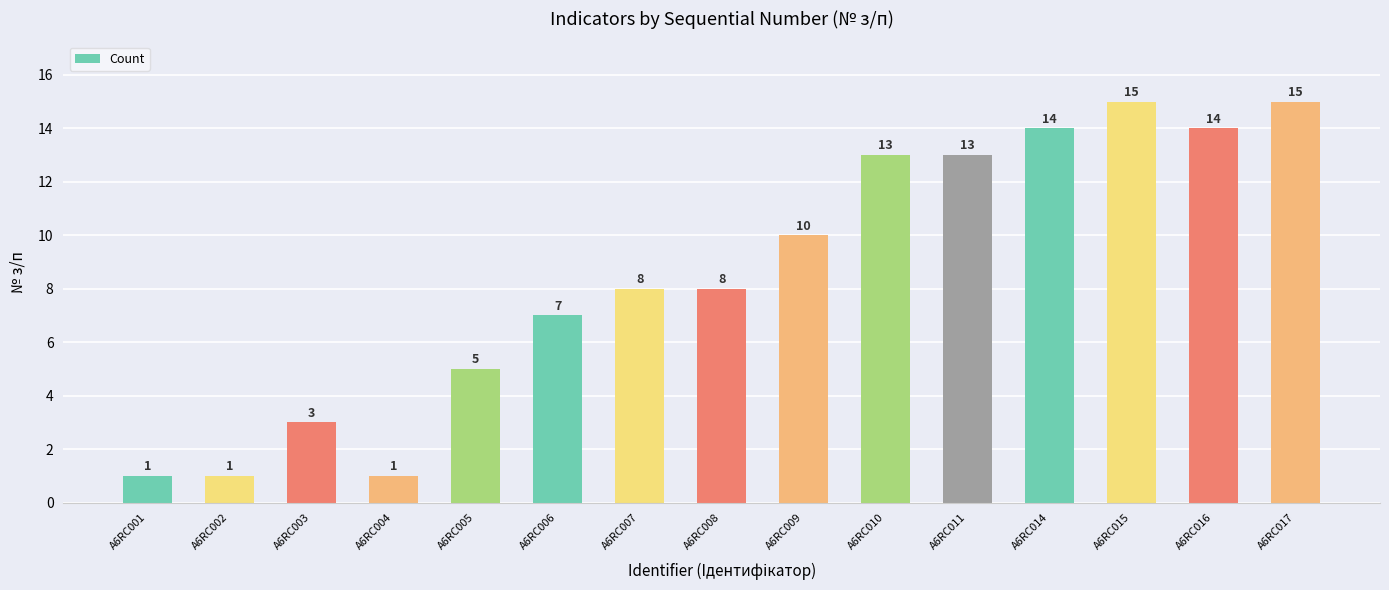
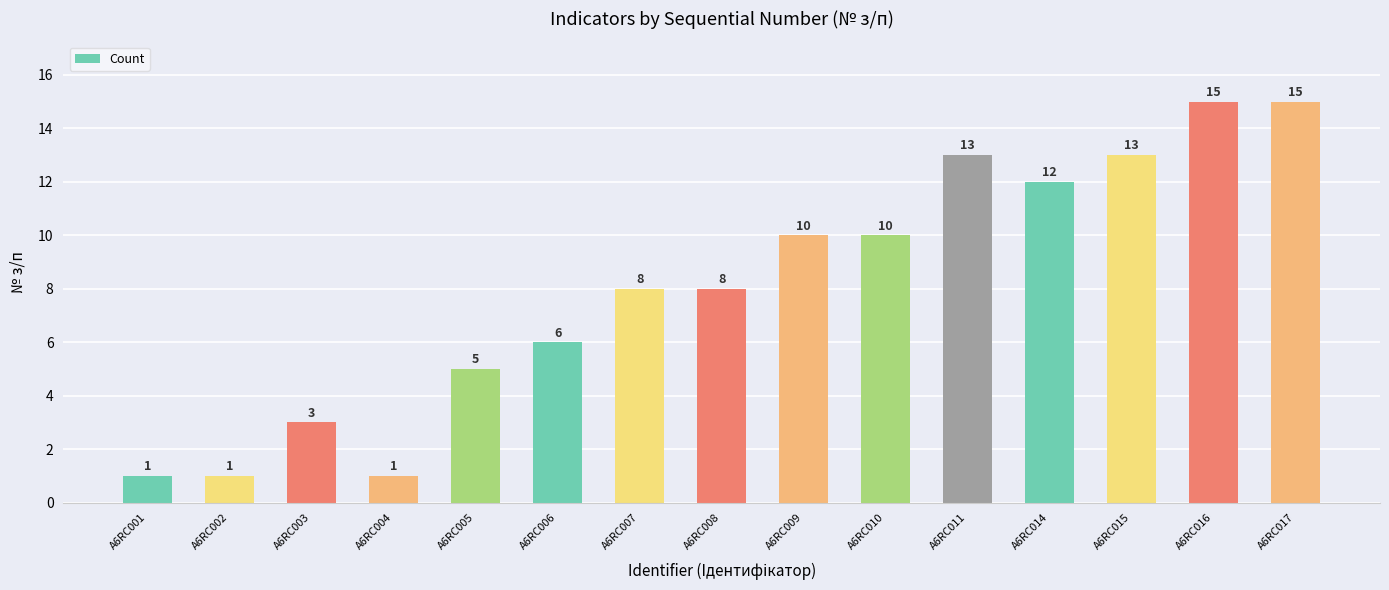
  {
    "A6RC001": 1,
    "A6RC002": 1,
    "A6RC003": 3,
    "A6RC004": 1,
    "A6RC005": 5,
-   "A6RC006": 7,
+   "A6RC006": 6,
    "A6RC007": 8,
    "A6RC008": 8,
    "A6RC009": 10,
-   "A6RC010": 13,
+   "A6RC010": 10,
    "A6RC011": 13,
-   "A6RC014": 14,
-   "A6RC015": 15,
-   "A6RC016": 14,
+   "A6RC014": 12,
+   "A6RC015": 13,
+   "A6RC016": 15,
    "A6RC017": 15
  }
